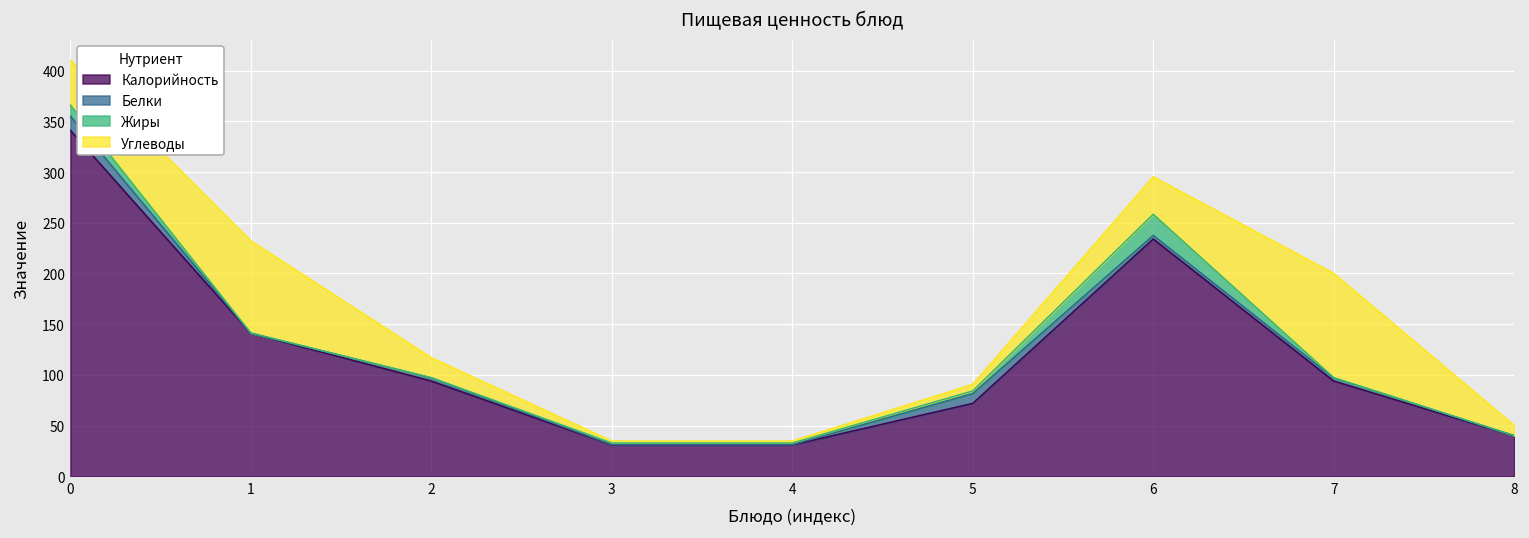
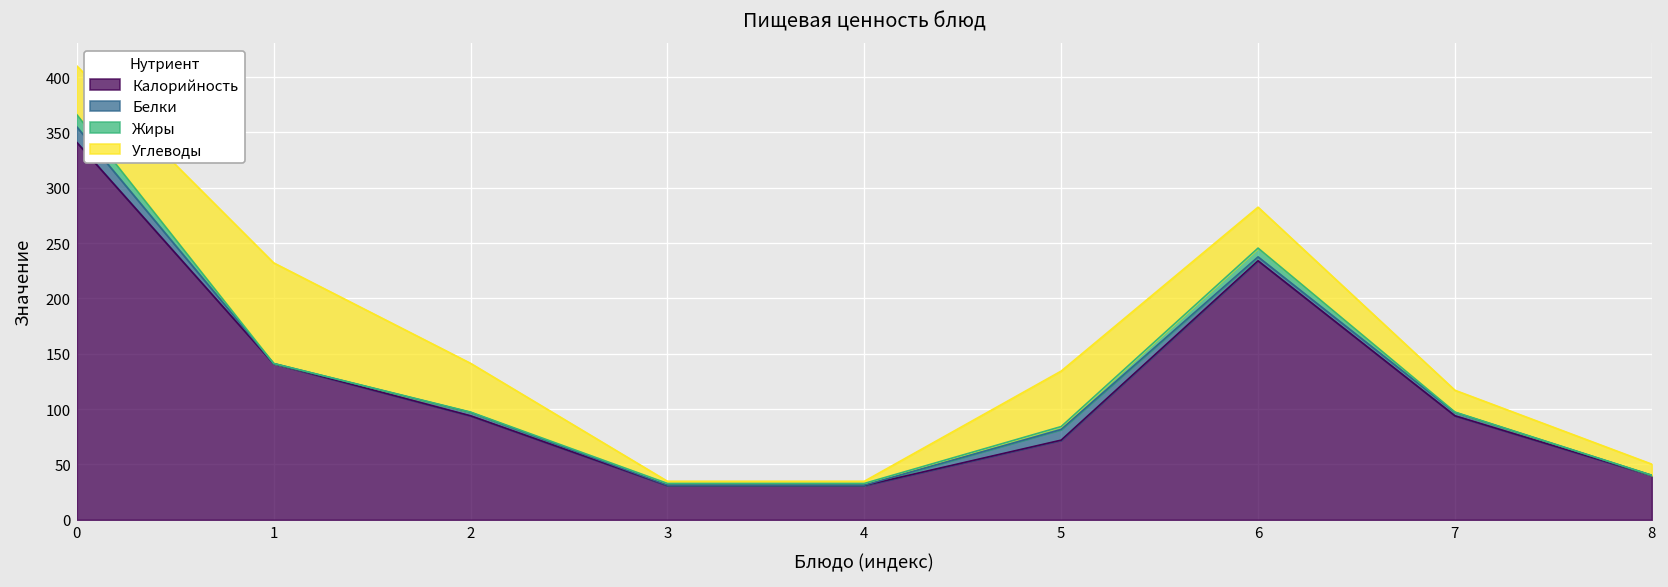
  {
    "Калорийность": {
      "0": 340,
      "2": 90,
      "5": 70,
      "6": 230,
      "7": 90
    },
    "Белки": {
      "0": 10,
      "6": 0
    },
    "Жиры": {
      "0": 10,
-     "6": 20
+     "6": 10
    },
    "Углеводы": {
      "0": 40,
      "1": 90,
-     "2": 20,
-     "5": 10,
+     "2": 40,
+     "5": 50,
      "6": 40,
-     "7": 100,
+     "7": 20,
      "8": 10
    }
  }
